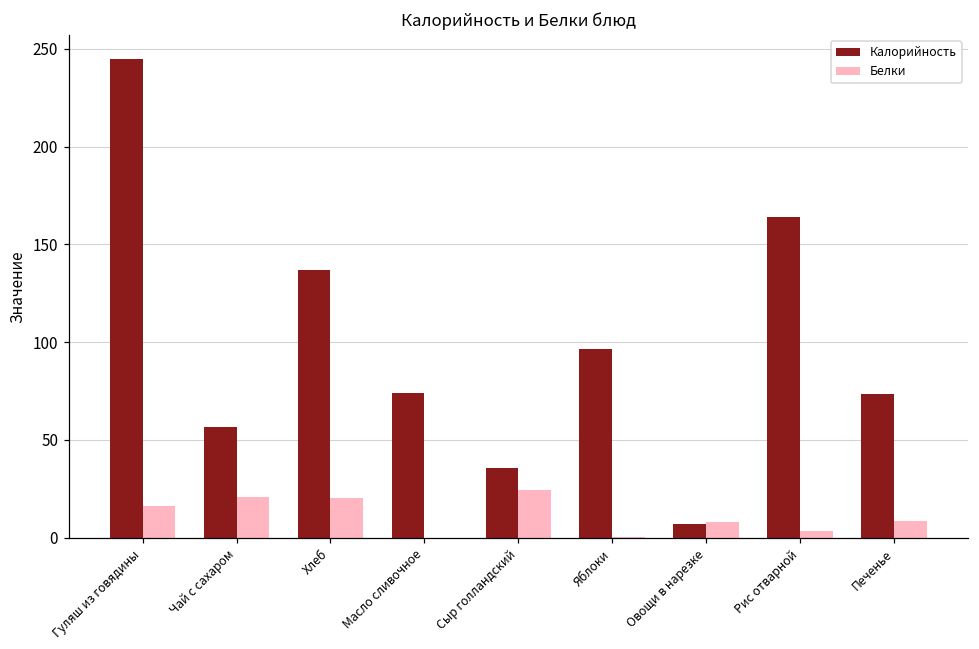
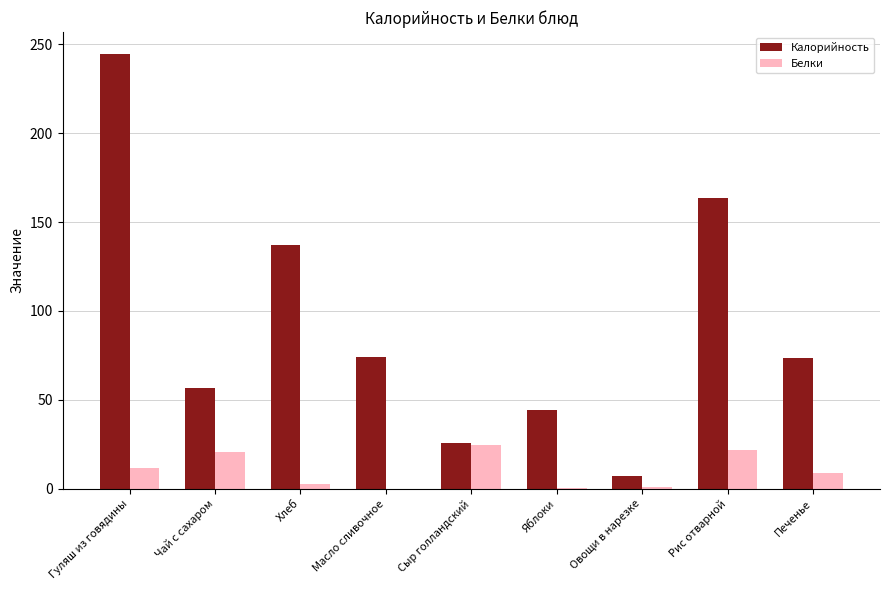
  {
    "Калорийность": {
      "Гуляш из говядины": 245,
      "Чай с сахаром": 57,
      "Хлеб": 137,
      "Масло сливочное": 74,
-     "Сыр голландский": 36,
-     "Яблоки": 96,
+     "Сыр голландский": 26,
+     "Яблоки": 44,
      "Овощи в нарезке": 7,
      "Рис отварной": 164,
      "Печенье": 73
    },
    "Белки": {
-     "Гуляш из говядины": 16,
+     "Гуляш из говядины": 12,
      "Чай с сахаром": 21,
-     "Хлеб": 20,
+     "Хлеб": 2,
      "Масло сливочное": 0,
      "Сыр голландский": 24,
-     "Овощи в нарезке": 8,
-     "Рис отварной": 4,
+     "Овощи в нарезке": 1,
+     "Рис отварной": 22,
      "Печенье": 9
    }
  }
